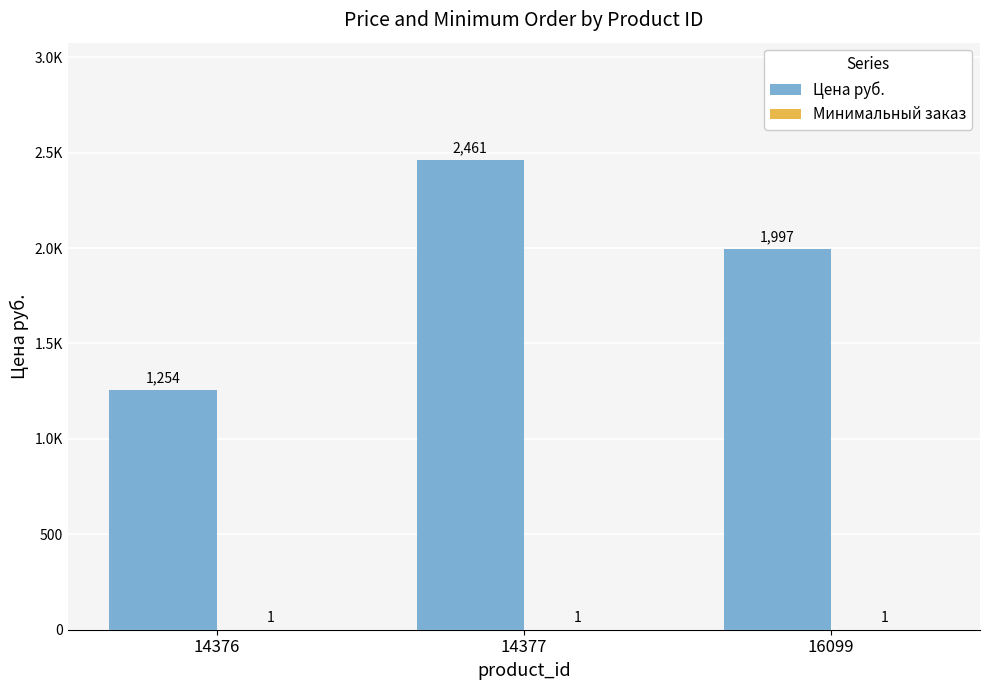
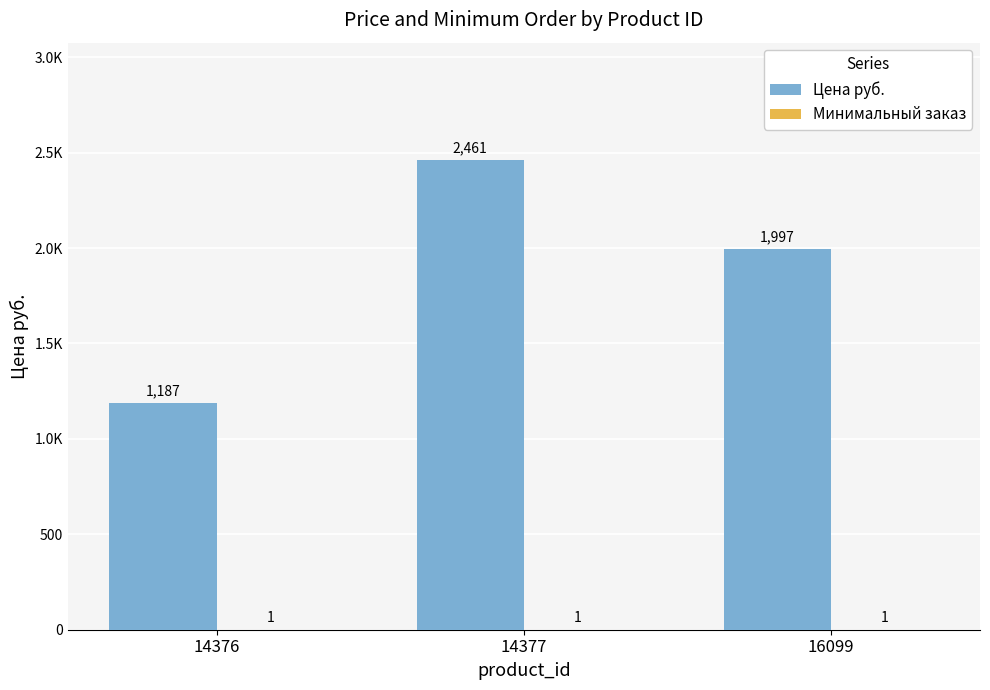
  {
    "Цена руб.": {
-     "14376": "1,254",
+     "14376": "1,187",
      "14377": "2,461",
      "16099": "1,997"
    },
    "Минимальный заказ": {
      "14376": "1",
      "14377": "1",
      "16099": "1"
    }
  }
